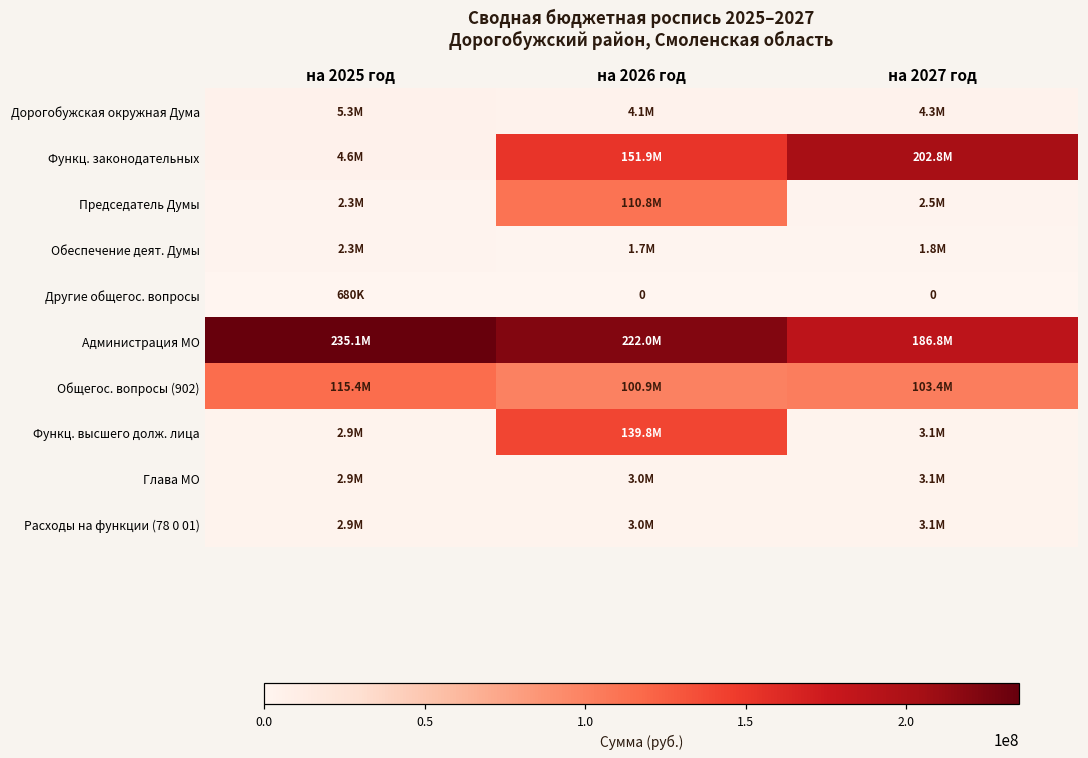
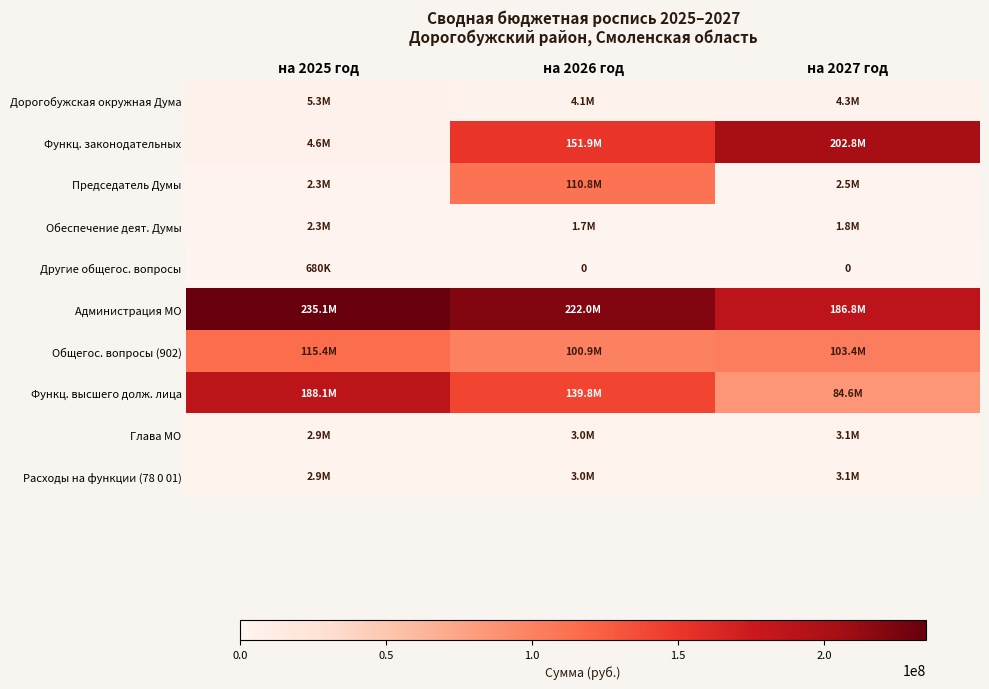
  {
    "Дорогобужская окружная Дума": {
      "на 2025 год": "5.3M",
      "на 2026 год": "4.1M",
      "на 2027 год": "4.3M"
    },
    "Функц. законодательных": {
      "на 2025 год": "4.6M",
      "на 2026 год": "151.9M",
      "на 2027 год": "202.8M"
    },
    "Председатель Думы": {
      "на 2025 год": "2.3M",
      "на 2026 год": "110.8M",
      "на 2027 год": "2.5M"
    },
    "Обеспечение деят. Думы": {
      "на 2025 год": "2.3M",
      "на 2026 год": "1.7M",
      "на 2027 год": "1.8M"
    },
    "Другие общегос. вопросы": {
      "на 2025 год": "680K",
      "на 2026 год": "0",
      "на 2027 год": "0"
    },
    "Администрация МО": {
      "на 2025 год": "235.1M",
      "на 2026 год": "222.0M",
      "на 2027 год": "186.8M"
    },
    "Общегос. вопросы (902)": {
      "на 2025 год": "115.4M",
      "на 2026 год": "100.9M",
      "на 2027 год": "103.4M"
    },
    "Функц. высшего долж. лица": {
-     "на 2025 год": "2.9M",
+     "на 2025 год": "188.1M",
      "на 2026 год": "139.8M",
-     "на 2027 год": "3.1M"
+     "на 2027 год": "84.6M"
    },
    "Глава МО": {
      "на 2025 год": "2.9M",
      "на 2026 год": "3.0M",
      "на 2027 год": "3.1M"
    },
    "Расходы на функции (78 0 01)": {
      "на 2025 год": "2.9M",
      "на 2026 год": "3.0M",
      "на 2027 год": "3.1M"
    }
  }
